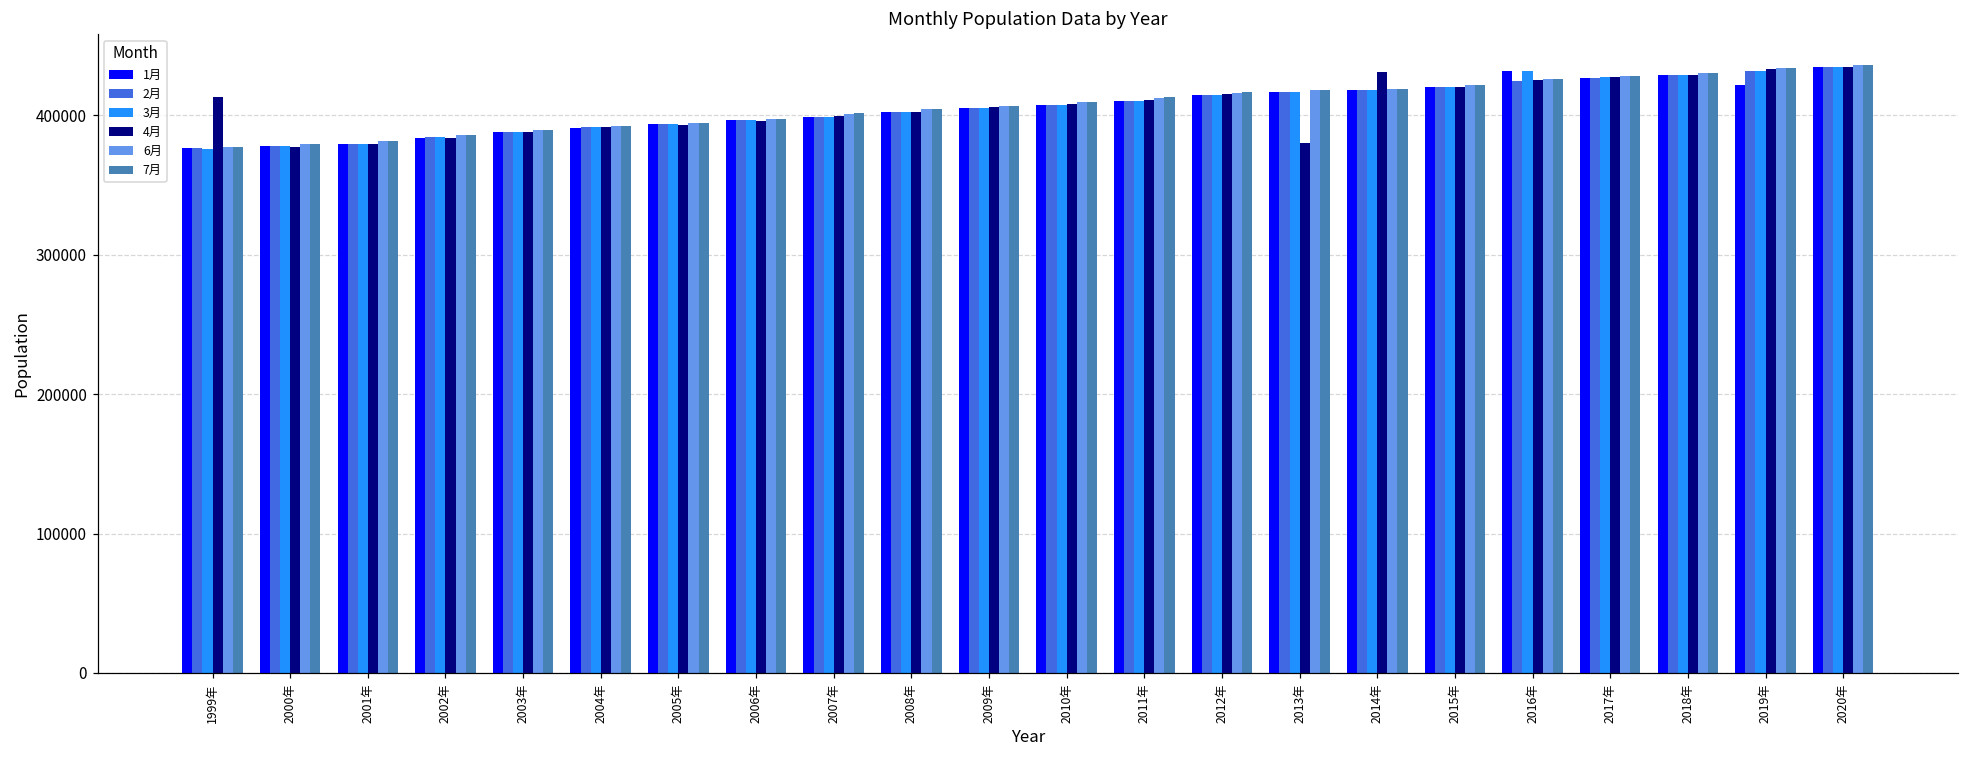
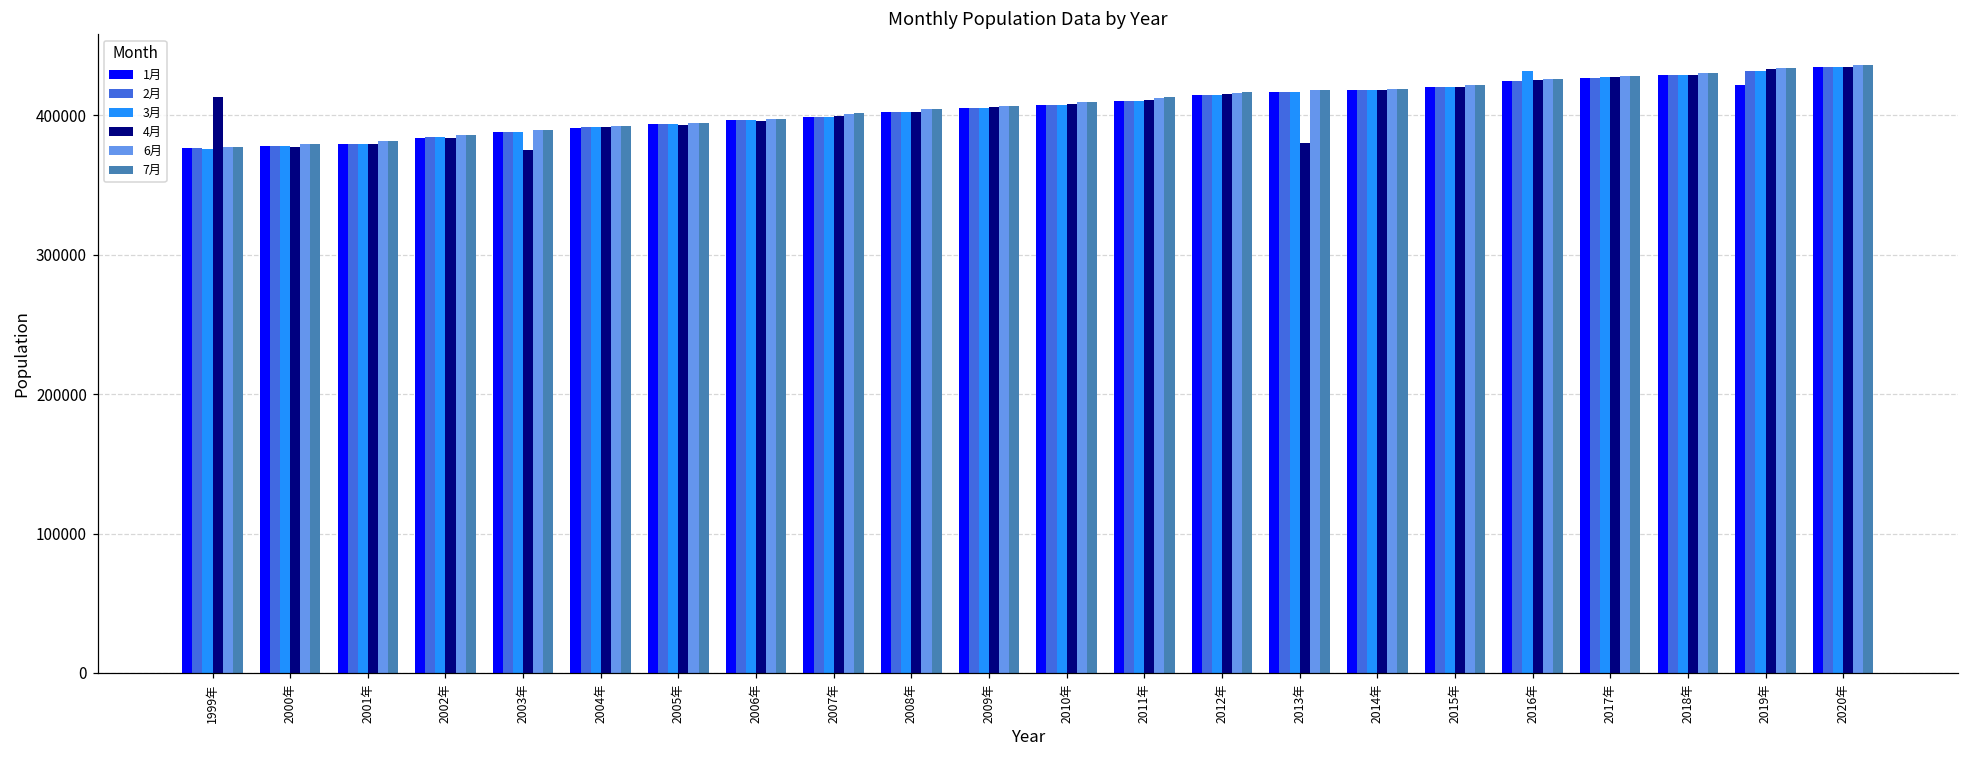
  {
    "1月": {
      "1999年": 377000,
      "2000年": 378000,
      "2001年": 379000,
      "2002年": 384000,
      "2003年": 388000,
      "2004年": 391000,
      "2005年": 394000,
      "2006年": 397000,
      "2007年": 399000,
      "2008年": 403000,
      "2009年": 406000,
      "2010年": 408000,
      "2011年": 410000,
      "2012年": 415000,
      "2013年": 417000,
      "2014年": 418000,
      "2015年": 420000,
-     "2016年": 432000,
+     "2016年": 425000,
      "2017年": 427000,
      "2018年": 429000,
      "2019年": 422000,
      "2020年": 435000
    },
    "3月": {
      "1999年": 376000,
      "2000年": 378000,
      "2001年": 380000,
      "2002年": 384000,
      "2003年": 388000,
      "2004年": 391000,
      "2005年": 394000,
      "2006年": 397000,
      "2007年": 399000,
      "2008年": 402000,
      "2009年": 406000,
      "2010年": 408000,
      "2011年": 411000,
      "2012年": 415000,
      "2013年": 417000,
      "2014年": 418000,
      "2015年": 420000,
      "2016年": 432000,
      "2017年": 427000,
      "2018年": 429000,
      "2019年": 432000,
      "2020年": 435000
    },
    "4月": {
      "1999年": 413000,
      "2000年": 378000,
      "2001年": 380000,
      "2002年": 384000,
-     "2003年": 388000,
+     "2003年": 375000,
      "2004年": 391000,
      "2005年": 393000,
      "2006年": 396000,
      "2007年": 400000,
      "2008年": 403000,
      "2009年": 406000,
      "2010年": 408000,
      "2011年": 411000,
      "2012年": 415000,
      "2013年": 380000,
-     "2014年": 431000,
+     "2014年": 418000,
      "2015年": 421000,
      "2016年": 425000,
      "2017年": 428000,
      "2018年": 429000,
      "2019年": 433000,
      "2020年": 435000
    }
  }
